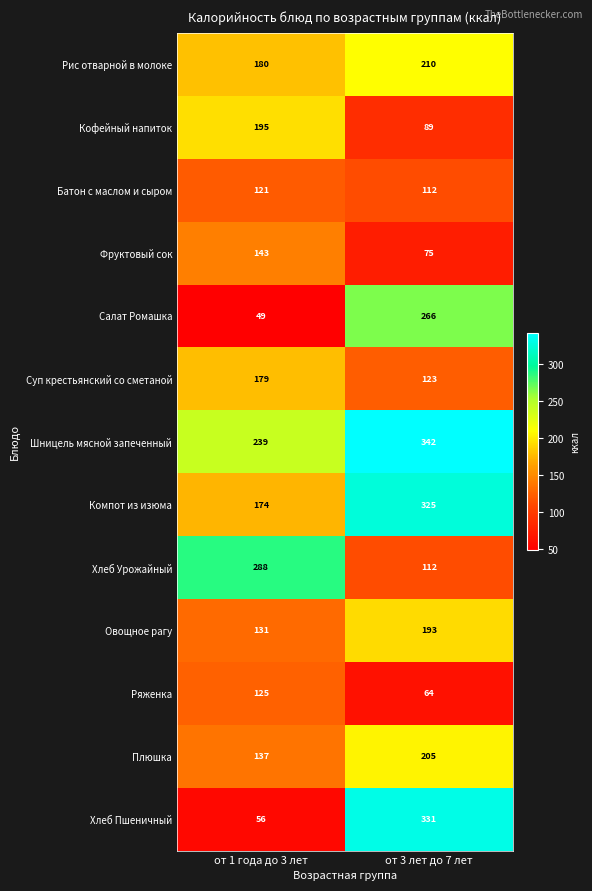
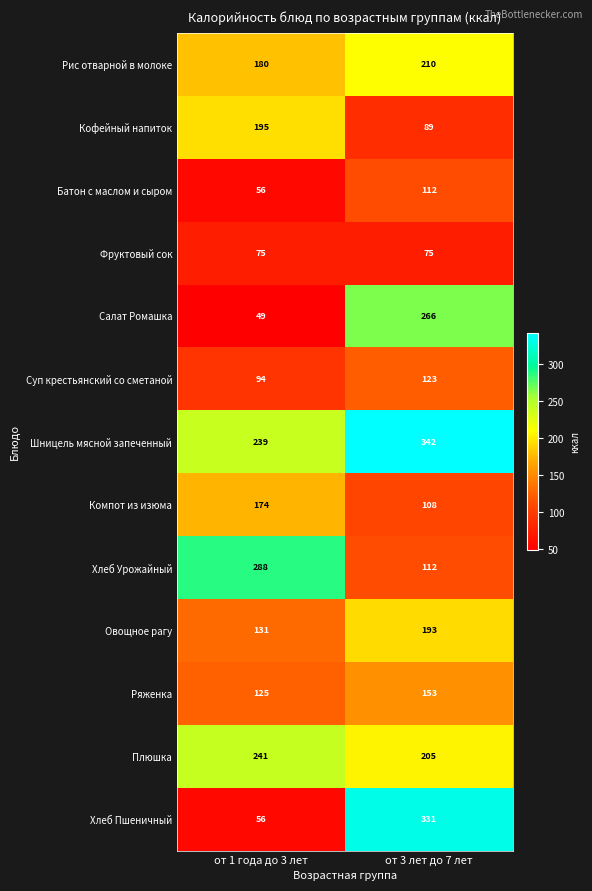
  {
    "Рис отварной в молоке": {
      "от 1 года до 3 лет": 180,
      "от 3 лет до 7 лет": 210
    },
    "Кофейный напиток": {
      "от 1 года до 3 лет": 195,
      "от 3 лет до 7 лет": 89
    },
    "Батон с маслом и сыром": {
-     "от 1 года до 3 лет": 121,
+     "от 1 года до 3 лет": 56,
      "от 3 лет до 7 лет": 112
    },
    "Фруктовый сок": {
-     "от 1 года до 3 лет": 143,
+     "от 1 года до 3 лет": 75,
      "от 3 лет до 7 лет": 75
    },
    "Салат Ромашка": {
      "от 1 года до 3 лет": 49,
      "от 3 лет до 7 лет": 266
    },
    "Суп крестьянский со сметаной": {
-     "от 1 года до 3 лет": 179,
+     "от 1 года до 3 лет": 94,
      "от 3 лет до 7 лет": 123
    },
    "Шницель мясной запеченный": {
      "от 1 года до 3 лет": 239,
      "от 3 лет до 7 лет": 342
    },
    "Компот из изюма": {
      "от 1 года до 3 лет": 174,
-     "от 3 лет до 7 лет": 325
+     "от 3 лет до 7 лет": 108
    },
    "Хлеб Урожайный": {
      "от 1 года до 3 лет": 288,
      "от 3 лет до 7 лет": 112
    },
    "Овощное рагу": {
      "от 1 года до 3 лет": 131,
      "от 3 лет до 7 лет": 193
    },
    "Ряженка": {
      "от 1 года до 3 лет": 125,
-     "от 3 лет до 7 лет": 64
+     "от 3 лет до 7 лет": 153
    },
    "Плюшка": {
-     "от 1 года до 3 лет": 137,
+     "от 1 года до 3 лет": 241,
      "от 3 лет до 7 лет": 205
    },
    "Хлеб Пшеничный": {
      "от 1 года до 3 лет": 56,
      "от 3 лет до 7 лет": 331
    }
  }
